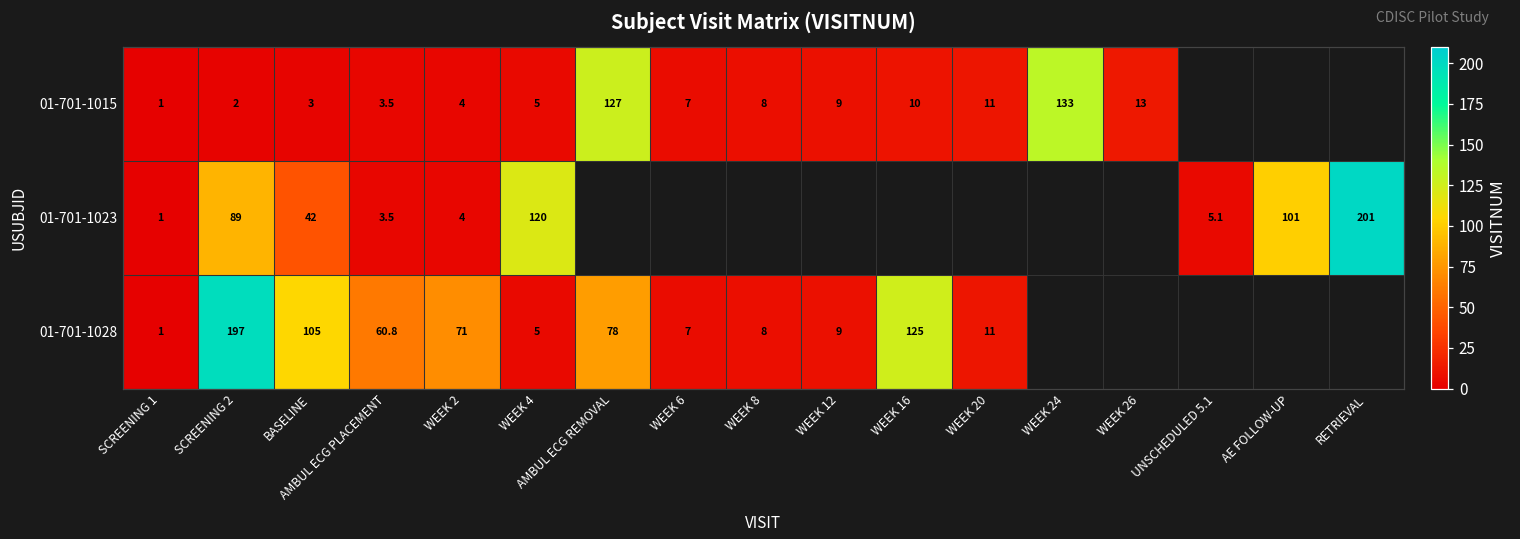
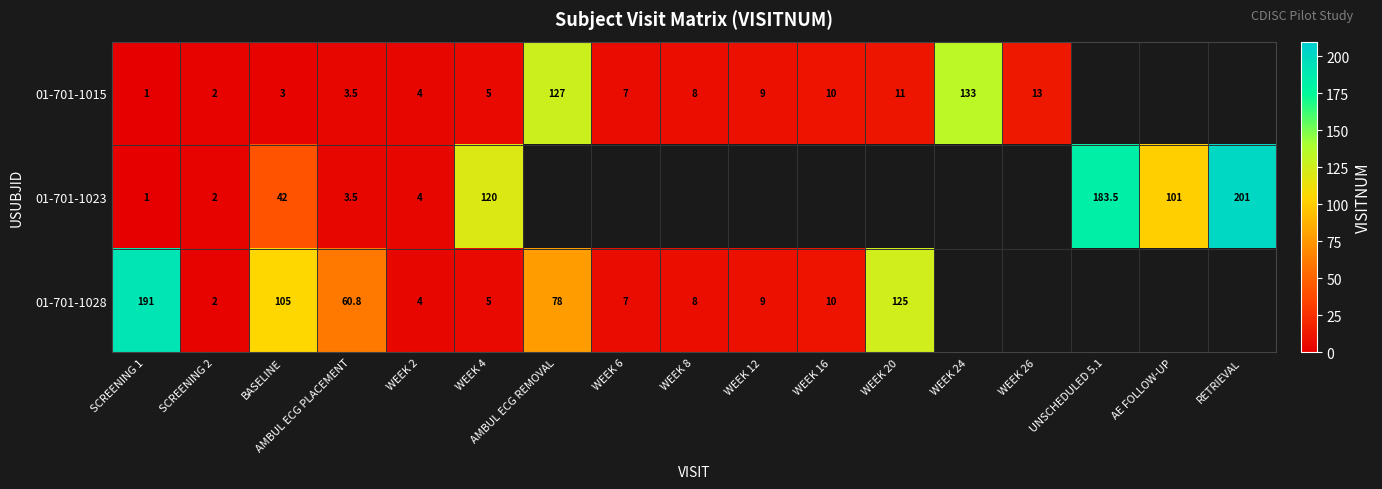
  {
    "01-701-1015": {
      "SCREENING 1": 1,
      "SCREENING 2": 2,
      "BASELINE": 3,
      "AMBUL ECG PLACEMENT": 3.5,
      "WEEK 2": 4,
      "WEEK 4": 5,
      "AMBUL ECG REMOVAL": 127,
      "WEEK 6": 7,
      "WEEK 8": 8,
      "WEEK 12": 9,
      "WEEK 16": 10,
      "WEEK 20": 11,
      "WEEK 24": 133,
      "WEEK 26": 13
    },
    "01-701-1023": {
      "SCREENING 1": 1,
-     "SCREENING 2": 89,
+     "SCREENING 2": 2,
      "BASELINE": 42,
      "AMBUL ECG PLACEMENT": 3.5,
      "WEEK 2": 4,
      "WEEK 4": 120,
-     "UNSCHEDULED 5.1": 5.1,
+     "UNSCHEDULED 5.1": 183.5,
      "AE FOLLOW-UP": 101,
      "RETRIEVAL": 201
    },
    "01-701-1028": {
-     "SCREENING 1": 1,
-     "SCREENING 2": 197,
+     "SCREENING 1": 191,
+     "SCREENING 2": 2,
      "BASELINE": 105,
      "AMBUL ECG PLACEMENT": 60.8,
-     "WEEK 2": 71,
+     "WEEK 2": 4,
      "WEEK 4": 5,
      "AMBUL ECG REMOVAL": 78,
      "WEEK 6": 7,
      "WEEK 8": 8,
      "WEEK 12": 9,
-     "WEEK 16": 125,
-     "WEEK 20": 11
+     "WEEK 16": 10,
+     "WEEK 20": 125
    }
  }
